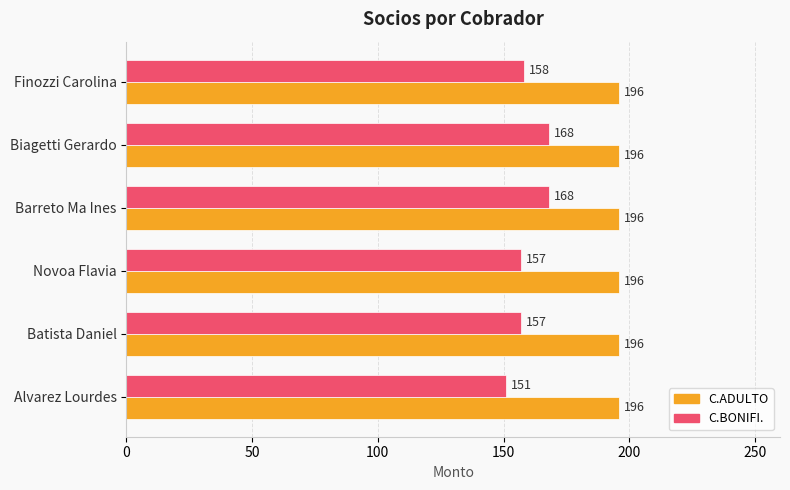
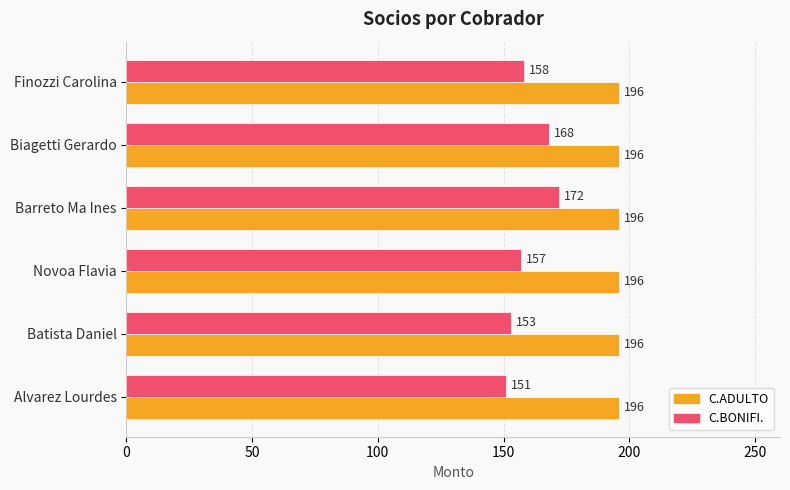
  {
    "C.ADULTO": {
      "Finozzi Carolina": 196,
      "Biagetti Gerardo": 196,
      "Barreto Ma Ines": 196,
      "Novoa Flavia": 196,
      "Batista Daniel": 196,
      "Alvarez Lourdes": 196
    },
    "C.BONIFI.": {
      "Finozzi Carolina": 158,
      "Biagetti Gerardo": 168,
-     "Barreto Ma Ines": 168,
+     "Barreto Ma Ines": 172,
      "Novoa Flavia": 157,
-     "Batista Daniel": 157,
+     "Batista Daniel": 153,
      "Alvarez Lourdes": 151
    }
  }
